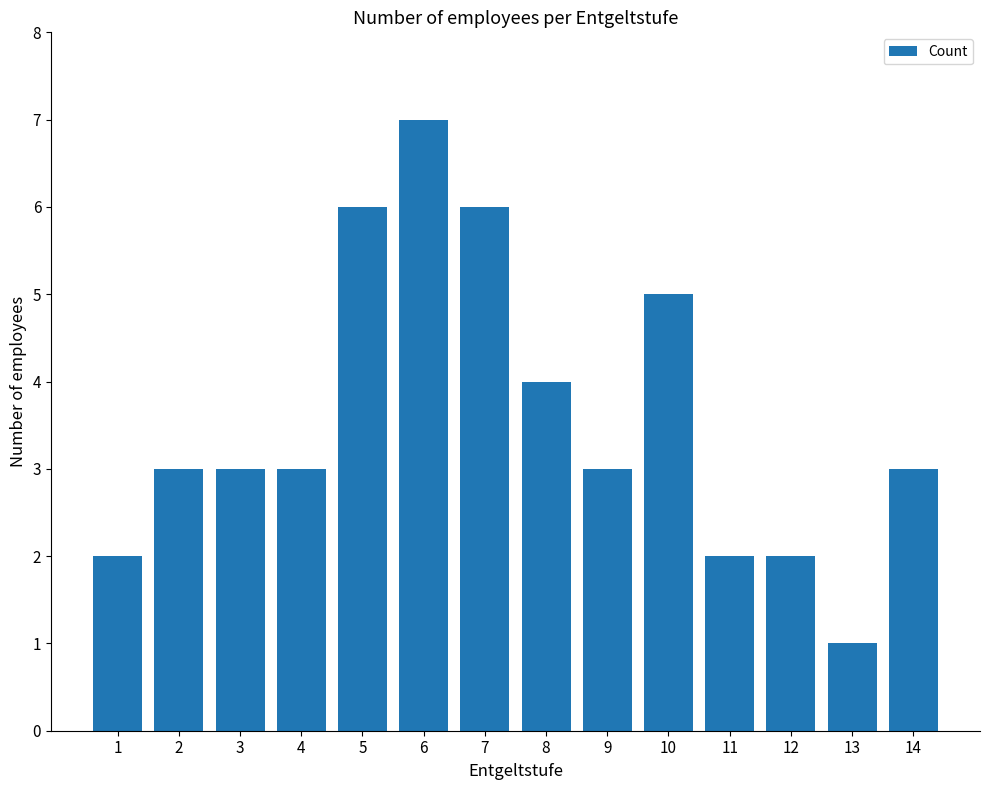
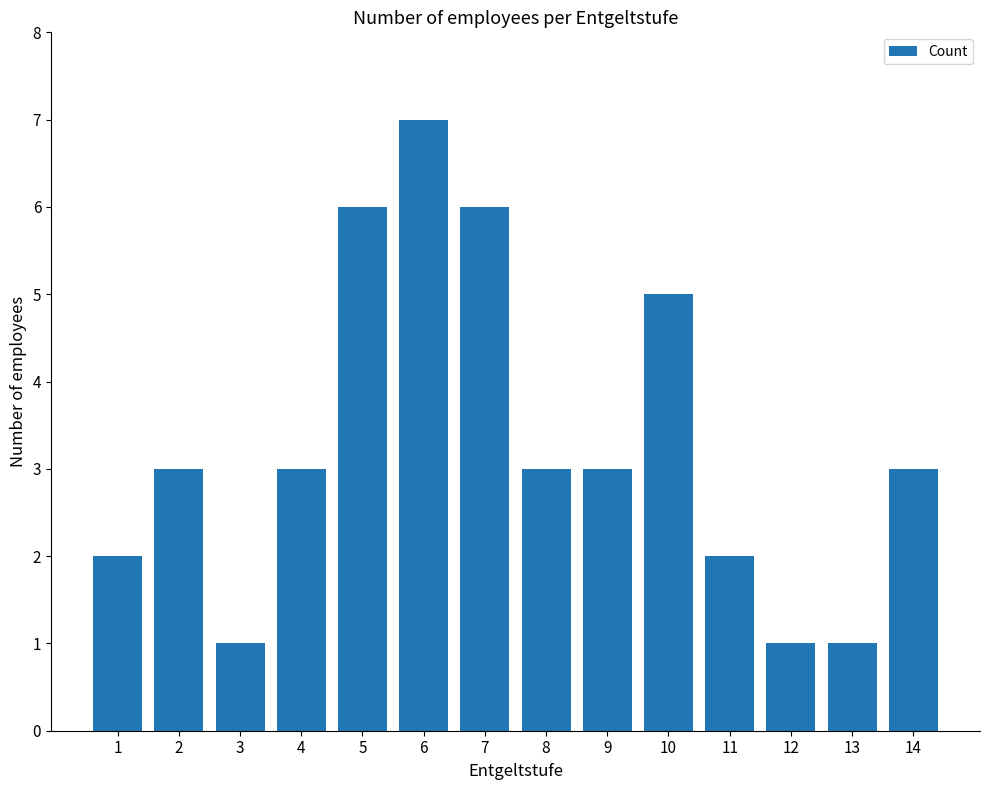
  {
    "1": 2,
    "2": 3,
-   "3": 3,
+   "3": 1,
    "4": 3,
    "5": 6,
    "6": 7,
    "7": 6,
-   "8": 4,
+   "8": 3,
    "9": 3,
    "10": 5,
    "11": 2,
-   "12": 2,
+   "12": 1,
    "13": 1,
    "14": 3
  }
